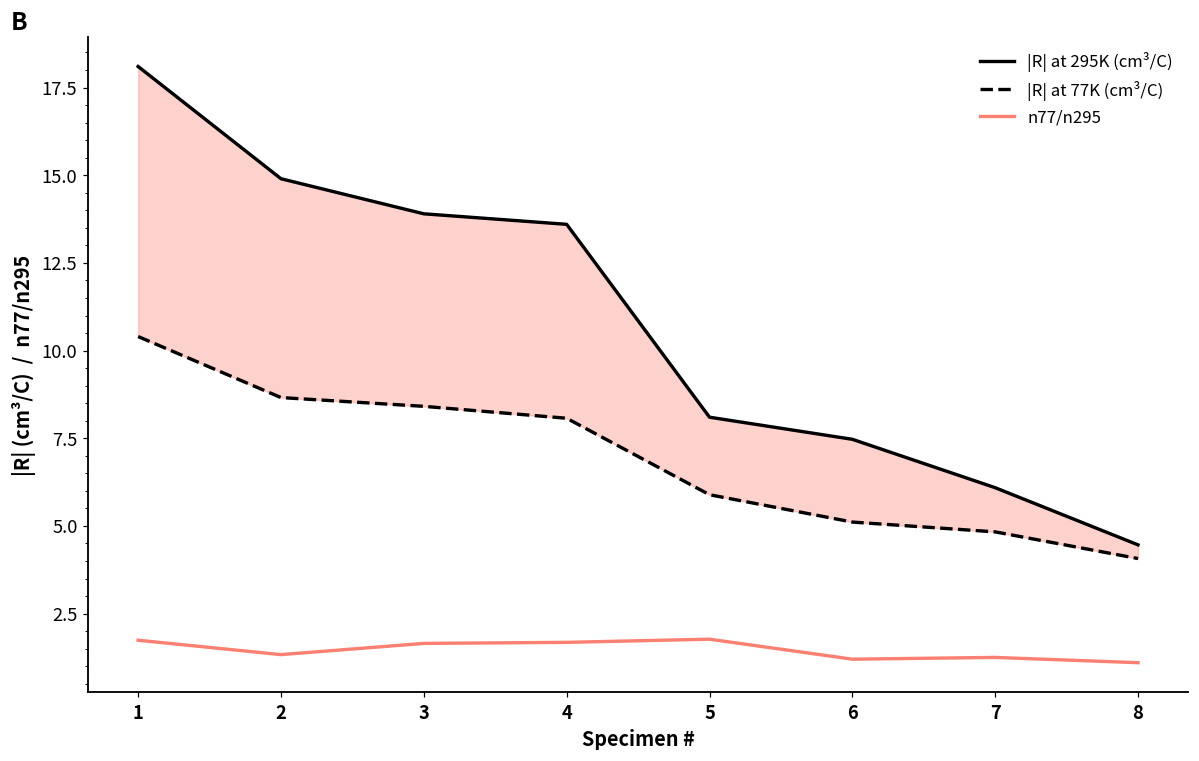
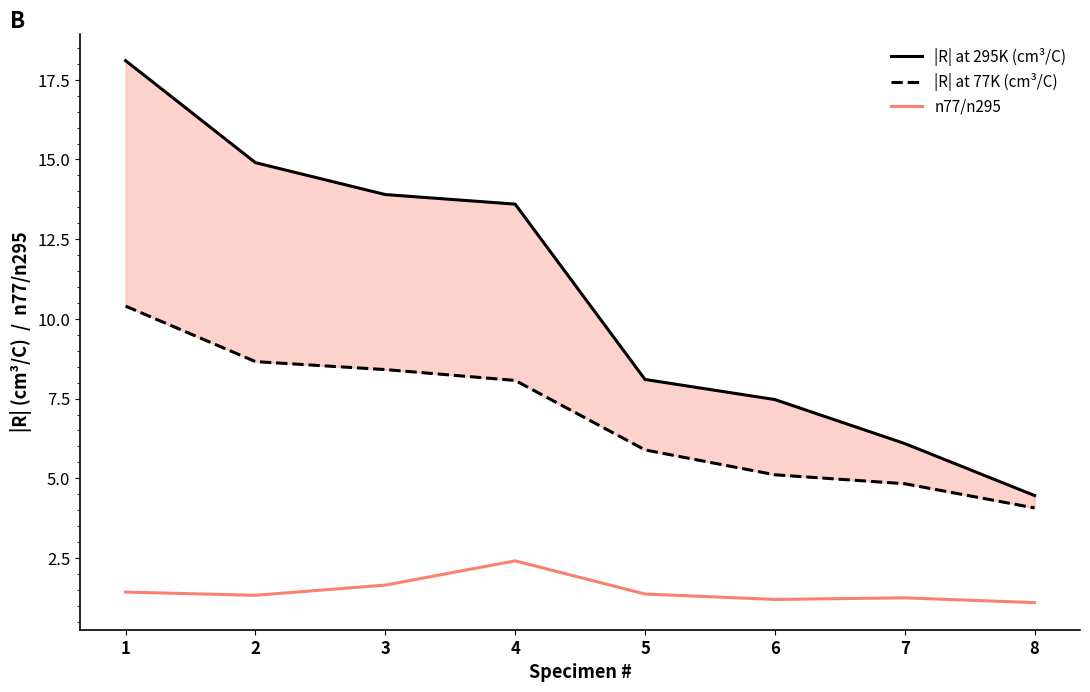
  {
    "n77/n295": {
-     "1": 1.7,
+     "1": 1.4,
      "2": 1.3,
      "3": 1.7,
-     "4": 1.7,
-     "5": 1.8,
+     "4": 2.4,
+     "5": 1.4,
      "6": 1.2,
      "7": 1.3,
      "8": 1.1
    }
  }
